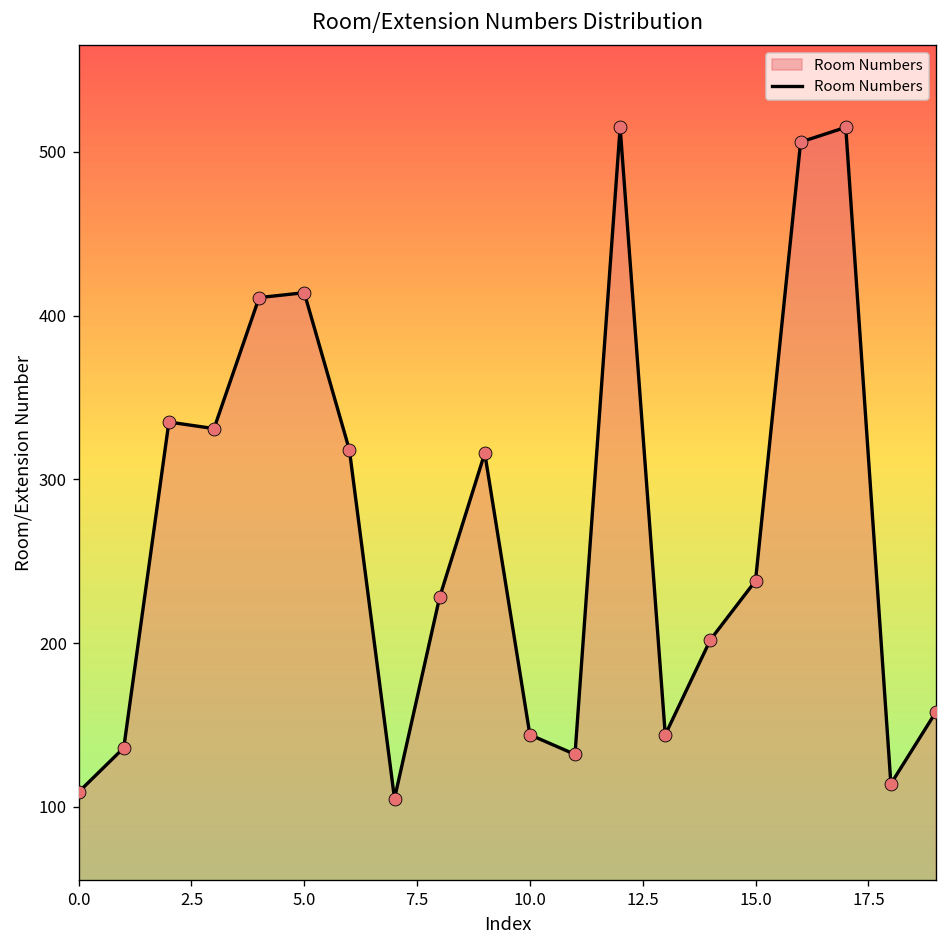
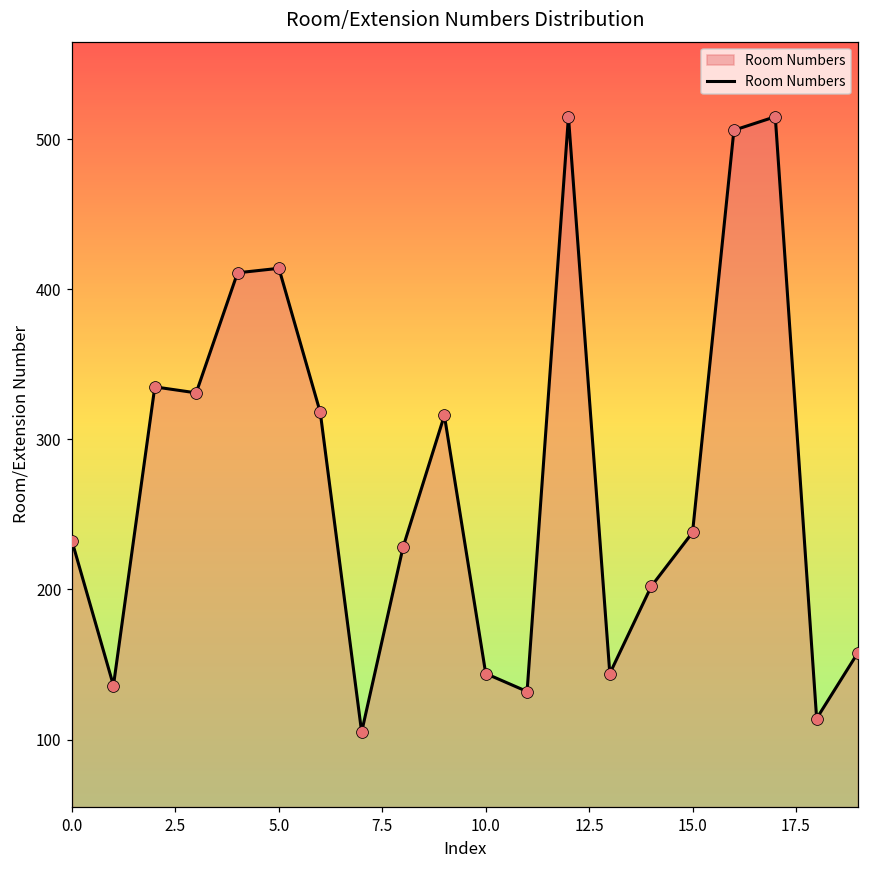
  {
-   "0.0": 109,
+   "0.0": 232,
    "5.0": 414,
    "10.0": 144,
    "15.0": 238
  }
